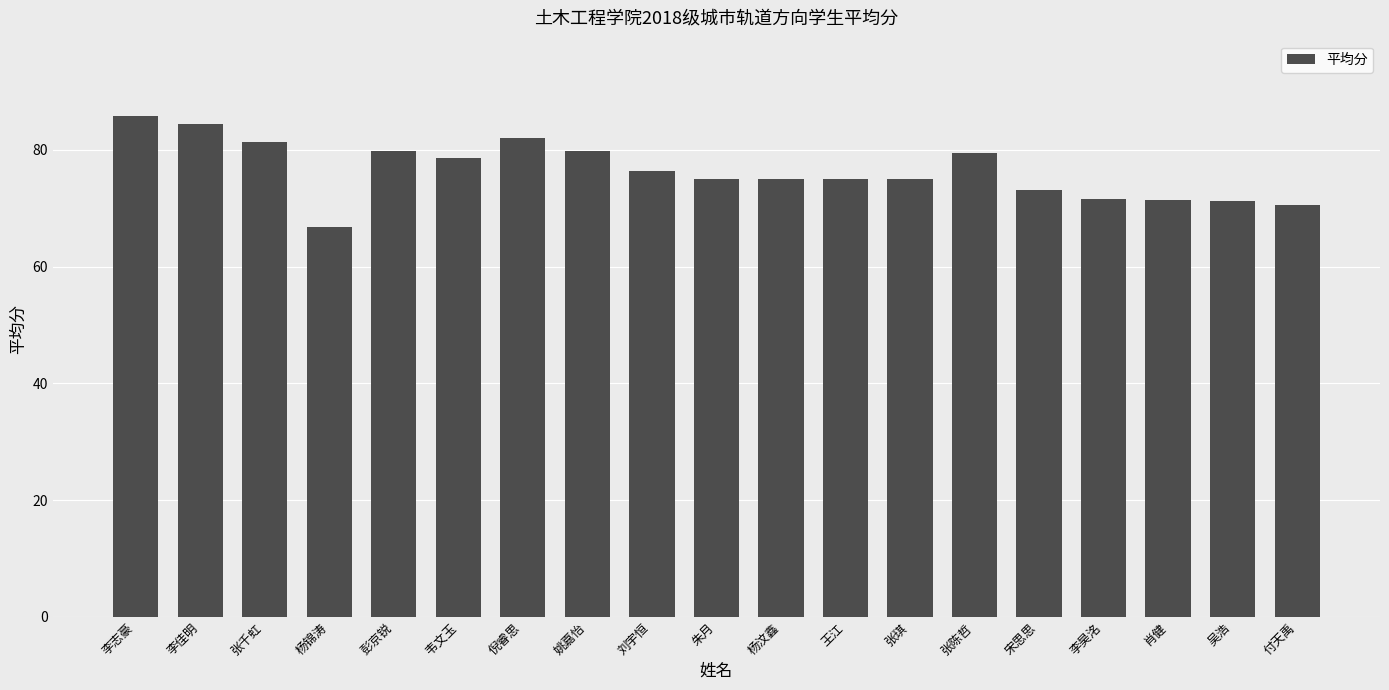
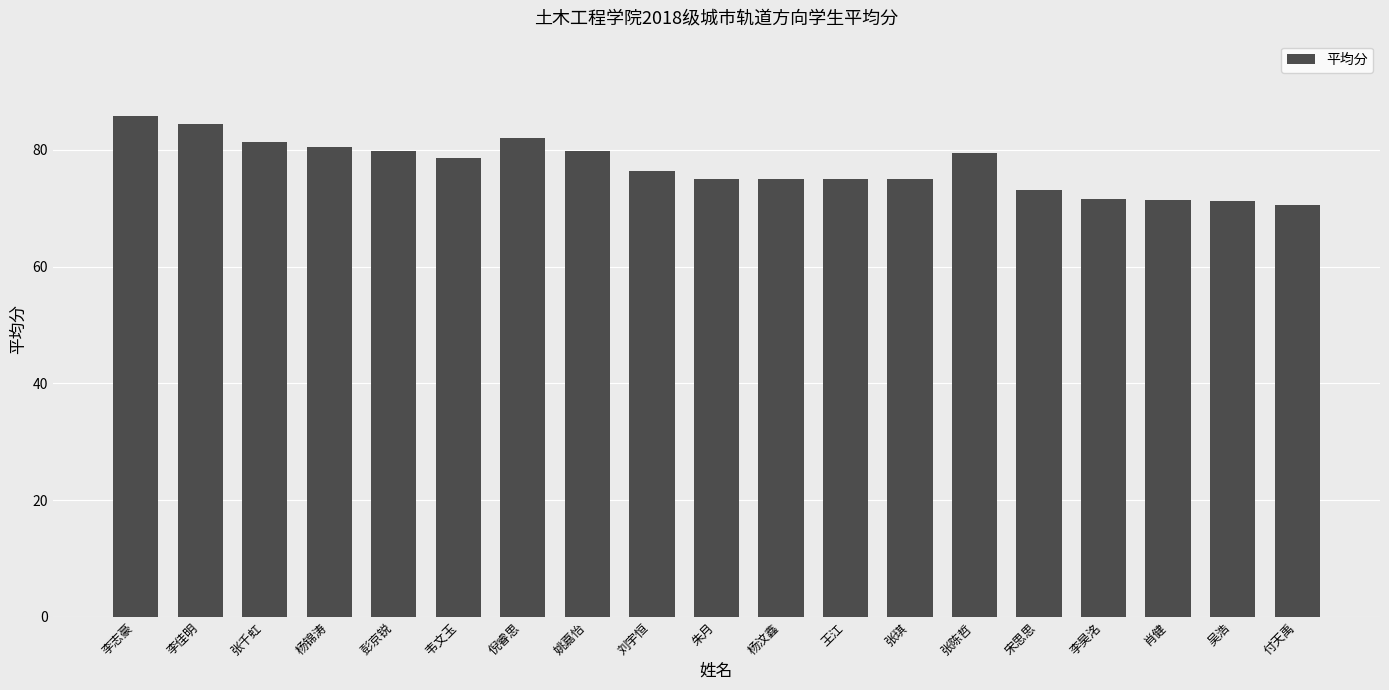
  {
    "李志豪": 86,
    "李佳明": 84,
    "张千虹": 81,
-   "杨锦涛": 67,
+   "杨锦涛": 80,
    "彭京锐": 80,
    "韦文玉": 79,
    "倪睿思": 82,
    "姚嘉怡": 80,
    "刘宇恒": 76,
    "朱月": 75,
    "杨汶鑫": 75,
    "王江": 75,
    "张琪": 75,
    "张陈哲": 79,
    "宋思思": 73,
    "李昊洺": 72,
    "肖健": 71,
    "吴浩": 71,
    "付天禹": 71
  }
